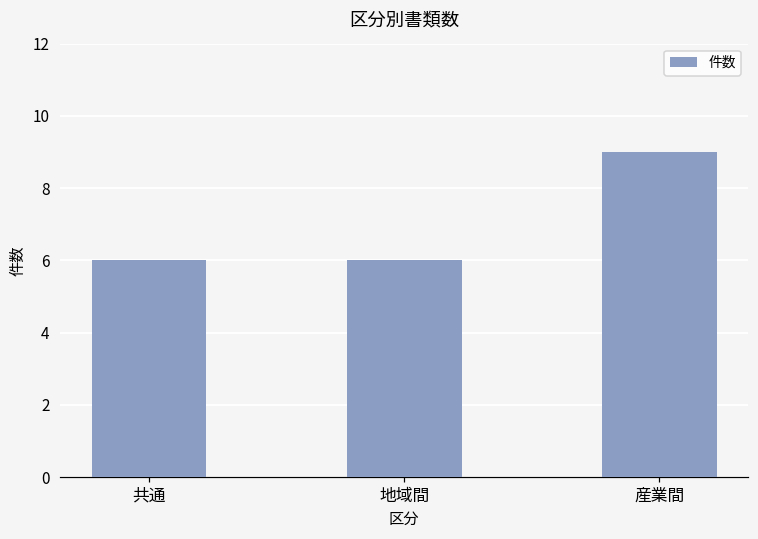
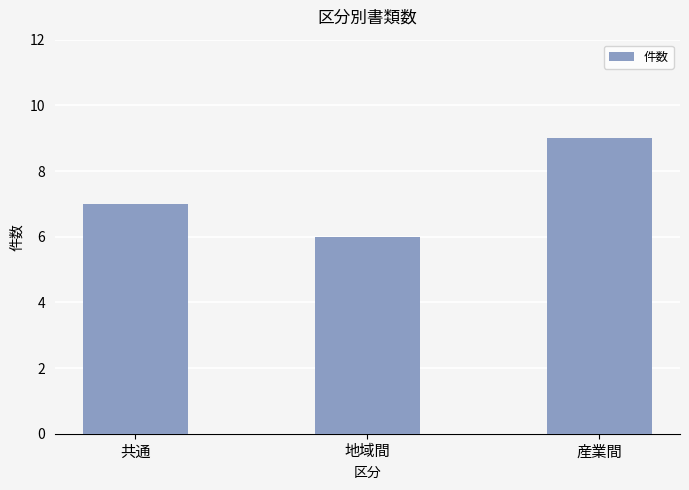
  {
-   "共通": 6,
+   "共通": 7,
    "地域間": 6,
    "産業間": 9
  }
